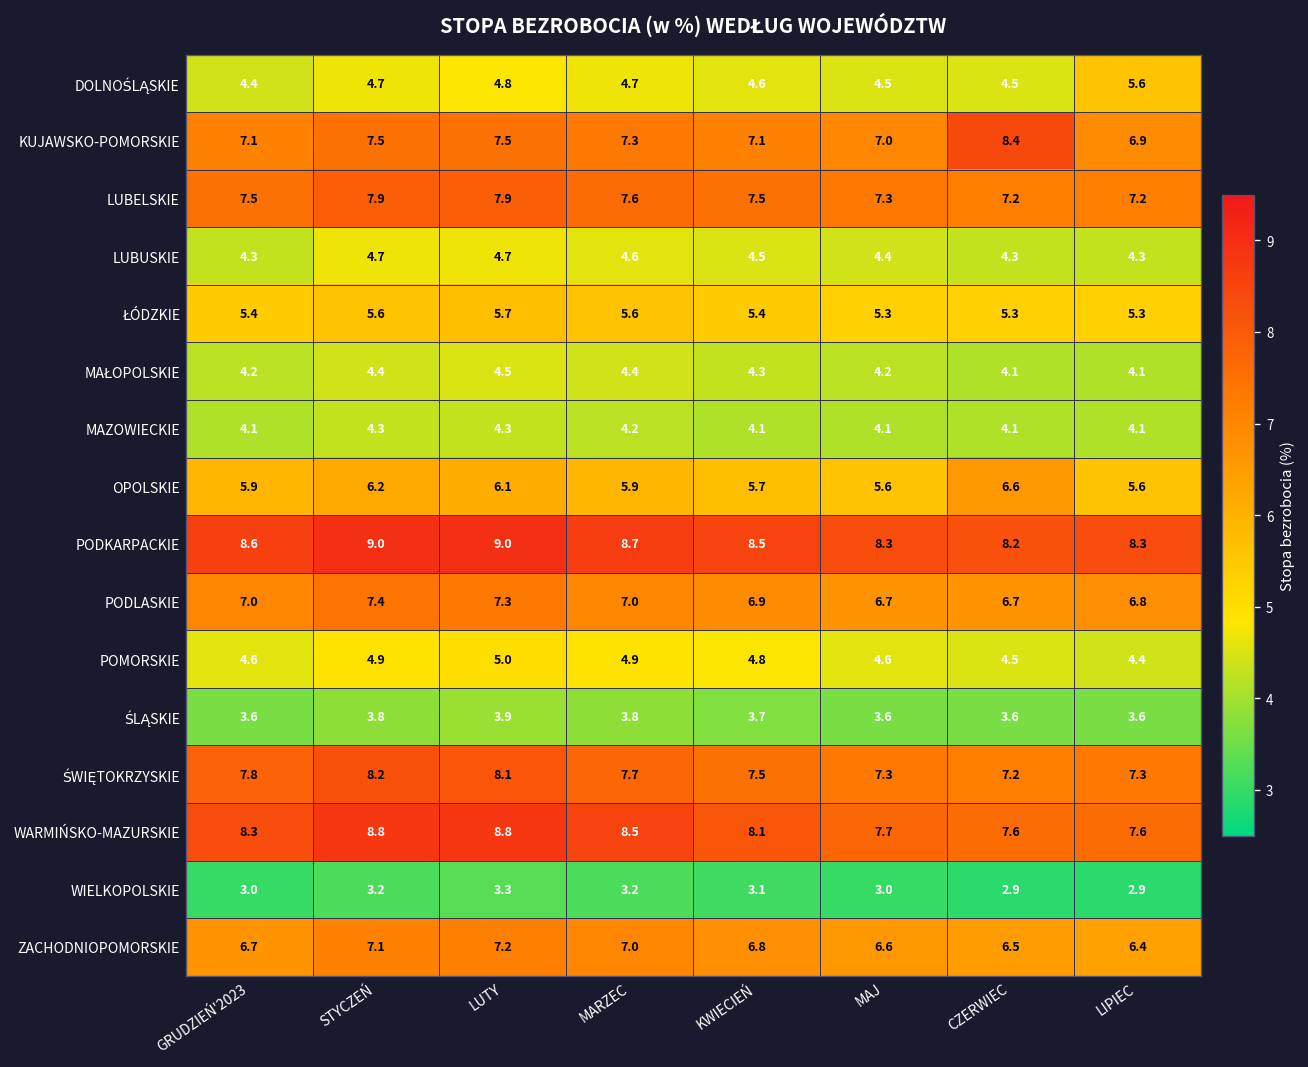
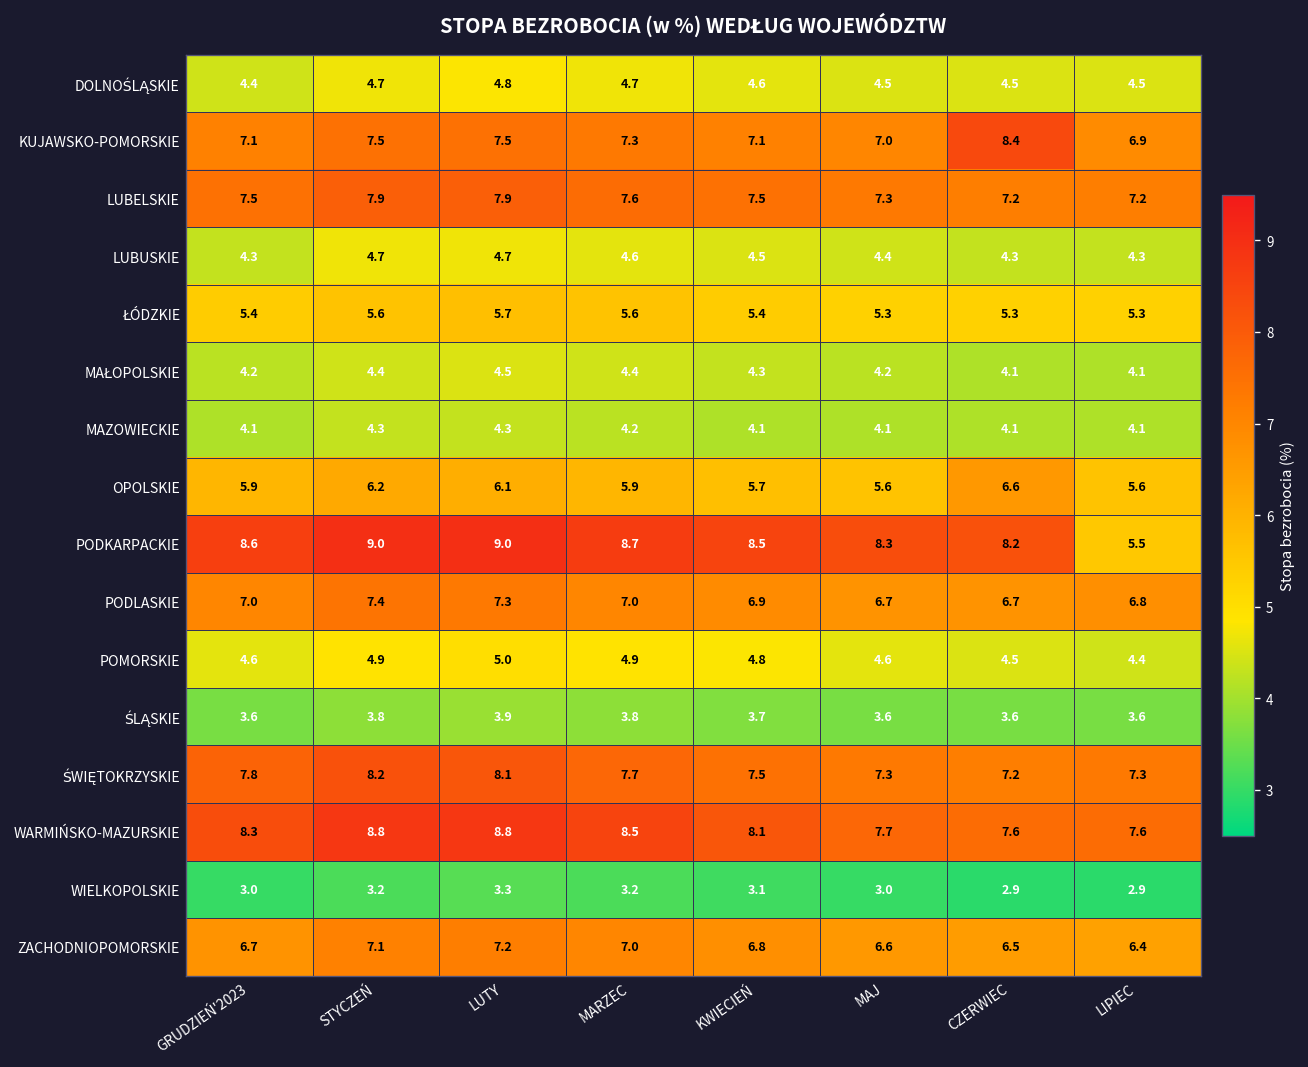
  {
    "DOLNOŚLĄSKIE": {
      "GRUDZIEŃ'2023": 4.4,
      "STYCZEŃ": 4.7,
      "LUTY": 4.8,
      "MARZEC": 4.7,
      "KWIECIEŃ": 4.6,
      "MAJ": 4.5,
      "CZERWIEC": 4.5,
-     "LIPIEC": 5.6
+     "LIPIEC": 4.5
    },
    "KUJAWSKO-POMORSKIE": {
      "GRUDZIEŃ'2023": 7.1,
      "STYCZEŃ": 7.5,
      "LUTY": 7.5,
      "MARZEC": 7.3,
      "KWIECIEŃ": 7.1,
      "MAJ": 7.0,
      "CZERWIEC": 8.4,
      "LIPIEC": 6.9
    },
    "LUBELSKIE": {
      "GRUDZIEŃ'2023": 7.5,
      "STYCZEŃ": 7.9,
      "LUTY": 7.9,
      "MARZEC": 7.6,
      "KWIECIEŃ": 7.5,
      "MAJ": 7.3,
      "CZERWIEC": 7.2,
      "LIPIEC": 7.2
    },
    "LUBUSKIE": {
      "GRUDZIEŃ'2023": 4.3,
      "STYCZEŃ": 4.7,
      "LUTY": 4.7,
      "MARZEC": 4.6,
      "KWIECIEŃ": 4.5,
      "MAJ": 4.4,
      "CZERWIEC": 4.3,
      "LIPIEC": 4.3
    },
    "ŁÓDZKIE": {
      "GRUDZIEŃ'2023": 5.4,
      "STYCZEŃ": 5.6,
      "LUTY": 5.7,
      "MARZEC": 5.6,
      "KWIECIEŃ": 5.4,
      "MAJ": 5.3,
      "CZERWIEC": 5.3,
      "LIPIEC": 5.3
    },
    "MAŁOPOLSKIE": {
      "GRUDZIEŃ'2023": 4.2,
      "STYCZEŃ": 4.4,
      "LUTY": 4.5,
      "MARZEC": 4.4,
      "KWIECIEŃ": 4.3,
      "MAJ": 4.2,
      "CZERWIEC": 4.1,
      "LIPIEC": 4.1
    },
    "MAZOWIECKIE": {
      "GRUDZIEŃ'2023": 4.1,
      "STYCZEŃ": 4.3,
      "LUTY": 4.3,
      "MARZEC": 4.2,
      "KWIECIEŃ": 4.1,
      "MAJ": 4.1,
      "CZERWIEC": 4.1,
      "LIPIEC": 4.1
    },
    "OPOLSKIE": {
      "GRUDZIEŃ'2023": 5.9,
      "STYCZEŃ": 6.2,
      "LUTY": 6.1,
      "MARZEC": 5.9,
      "KWIECIEŃ": 5.7,
      "MAJ": 5.6,
      "CZERWIEC": 6.6,
      "LIPIEC": 5.6
    },
    "PODKARPACKIE": {
      "GRUDZIEŃ'2023": 8.6,
      "STYCZEŃ": 9.0,
      "LUTY": 9.0,
      "MARZEC": 8.7,
      "KWIECIEŃ": 8.5,
      "MAJ": 8.3,
      "CZERWIEC": 8.2,
-     "LIPIEC": 8.3
+     "LIPIEC": 5.5
    },
    "PODLASKIE": {
      "GRUDZIEŃ'2023": 7.0,
      "STYCZEŃ": 7.4,
      "LUTY": 7.3,
      "MARZEC": 7.0,
      "KWIECIEŃ": 6.9,
      "MAJ": 6.7,
      "CZERWIEC": 6.7,
      "LIPIEC": 6.8
    },
    "POMORSKIE": {
      "GRUDZIEŃ'2023": 4.6,
      "STYCZEŃ": 4.9,
      "LUTY": 5.0,
      "MARZEC": 4.9,
      "KWIECIEŃ": 4.8,
      "MAJ": 4.6,
      "CZERWIEC": 4.5,
      "LIPIEC": 4.4
    },
    "ŚLĄSKIE": {
      "GRUDZIEŃ'2023": 3.6,
      "STYCZEŃ": 3.8,
      "LUTY": 3.9,
      "MARZEC": 3.8,
      "KWIECIEŃ": 3.7,
      "MAJ": 3.6,
      "CZERWIEC": 3.6,
      "LIPIEC": 3.6
    },
    "ŚWIĘTOKRZYSKIE": {
      "GRUDZIEŃ'2023": 7.8,
      "STYCZEŃ": 8.2,
      "LUTY": 8.1,
      "MARZEC": 7.7,
      "KWIECIEŃ": 7.5,
      "MAJ": 7.3,
      "CZERWIEC": 7.2,
      "LIPIEC": 7.3
    },
    "WARMIŃSKO-MAZURSKIE": {
      "GRUDZIEŃ'2023": 8.3,
      "STYCZEŃ": 8.8,
      "LUTY": 8.8,
      "MARZEC": 8.5,
      "KWIECIEŃ": 8.1,
      "MAJ": 7.7,
      "CZERWIEC": 7.6,
      "LIPIEC": 7.6
    },
    "WIELKOPOLSKIE": {
      "GRUDZIEŃ'2023": 3.0,
      "STYCZEŃ": 3.2,
      "LUTY": 3.3,
      "MARZEC": 3.2,
      "KWIECIEŃ": 3.1,
      "MAJ": 3.0,
      "CZERWIEC": 2.9,
      "LIPIEC": 2.9
    },
    "ZACHODNIOPOMORSKIE": {
      "GRUDZIEŃ'2023": 6.7,
      "STYCZEŃ": 7.1,
      "LUTY": 7.2,
      "MARZEC": 7.0,
      "KWIECIEŃ": 6.8,
      "MAJ": 6.6,
      "CZERWIEC": 6.5,
      "LIPIEC": 6.4
    }
  }
